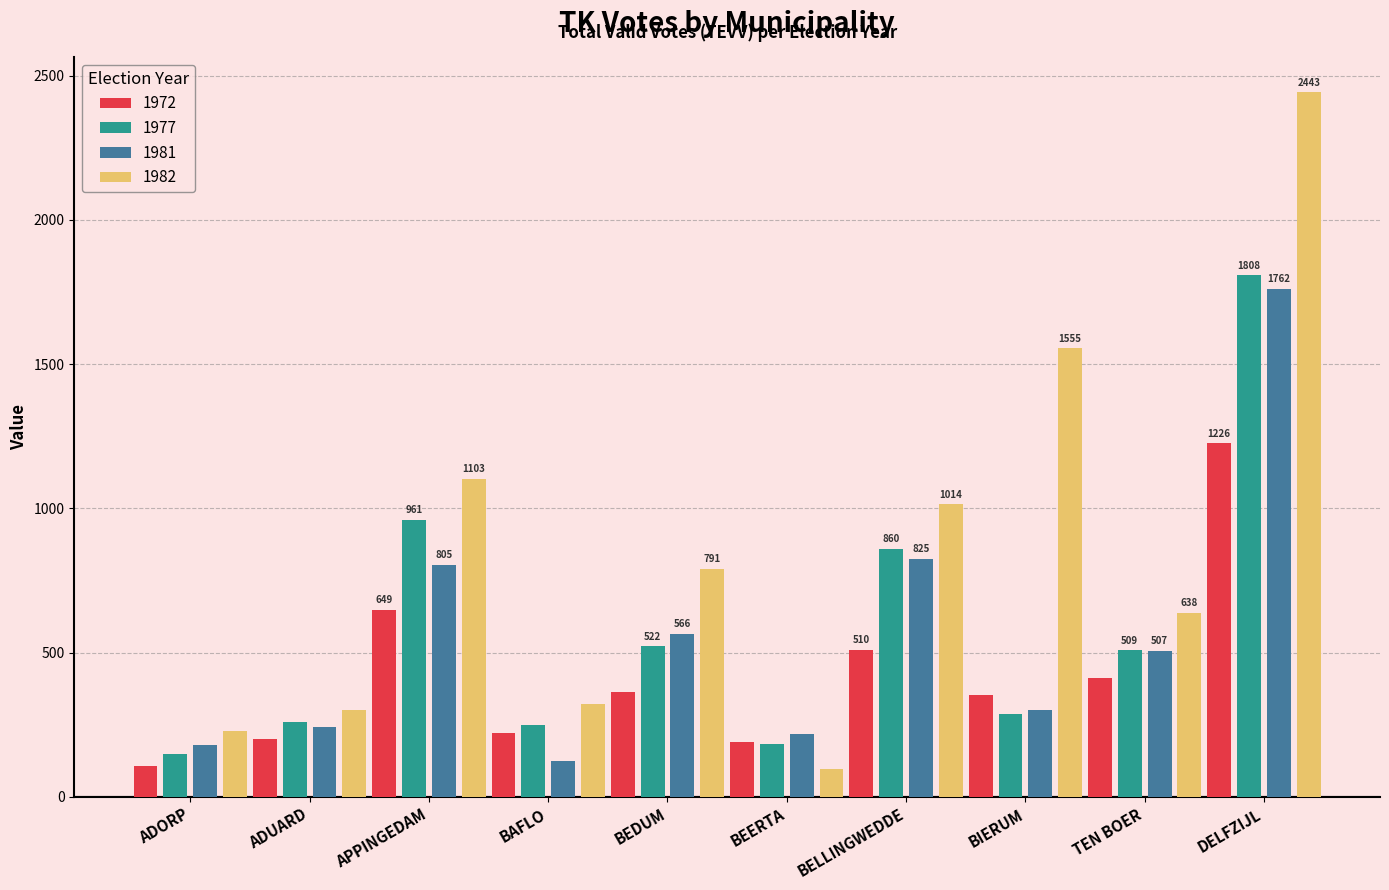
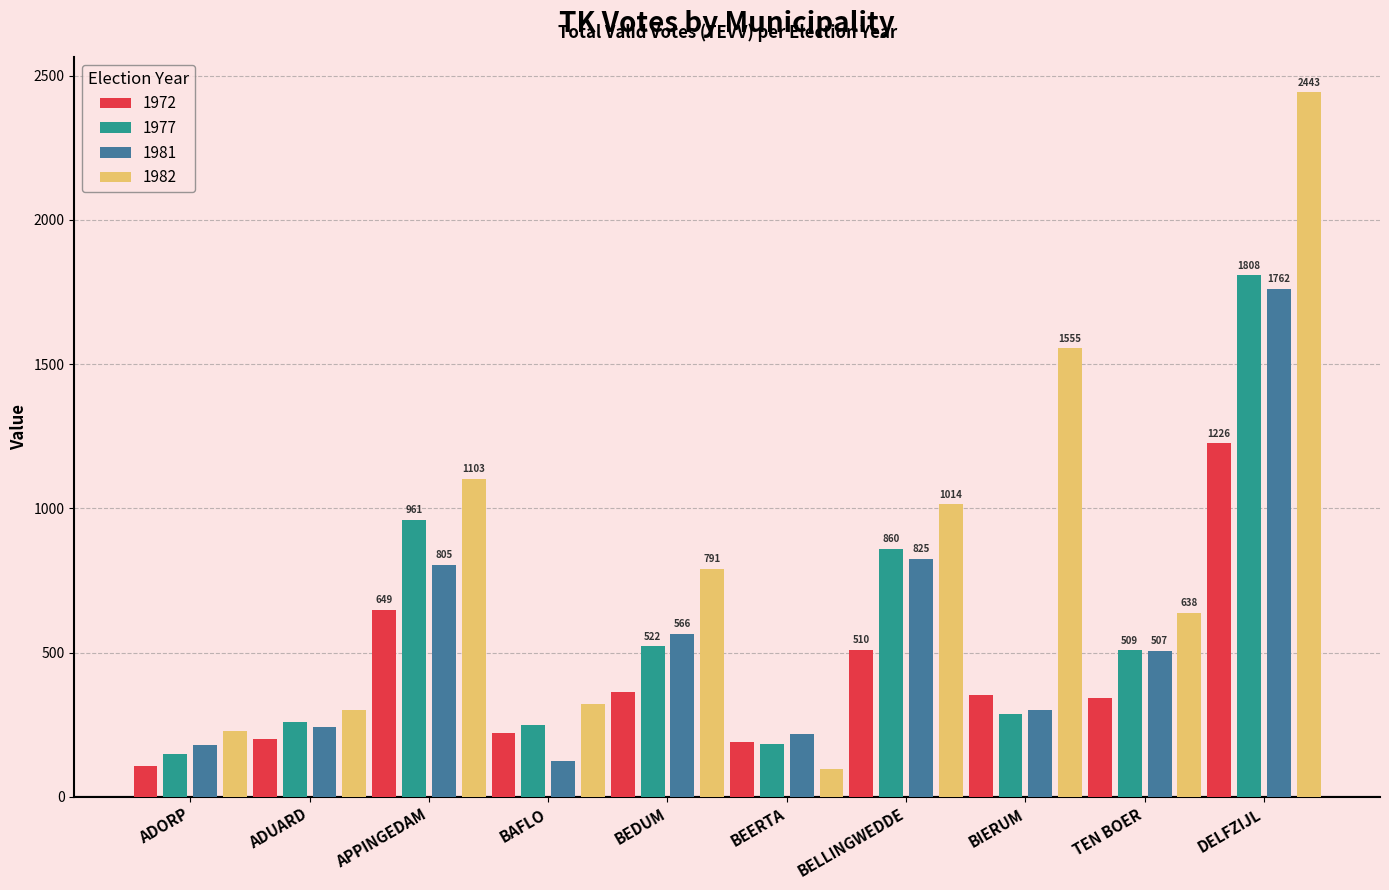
  {
    "1972": {
      "ADORP": 110,
      "ADUARD": 200,
      "BAFLO": 220,
      "BEDUM": 360,
      "BEERTA": 190,
      "BIERUM": 350,
-     "TEN BOER": 410
+     "TEN BOER": 340
    },
    "1982": {
      "APPINGEDAM": 1103,
      "BEDUM": 791,
      "BELLINGWEDDE": 1014,
      "TEN BOER": 638,
      "DELFZIJL": 2443
    }
  }
